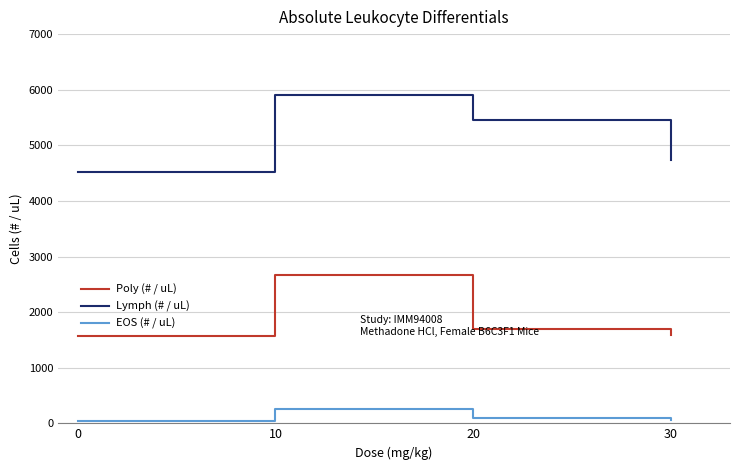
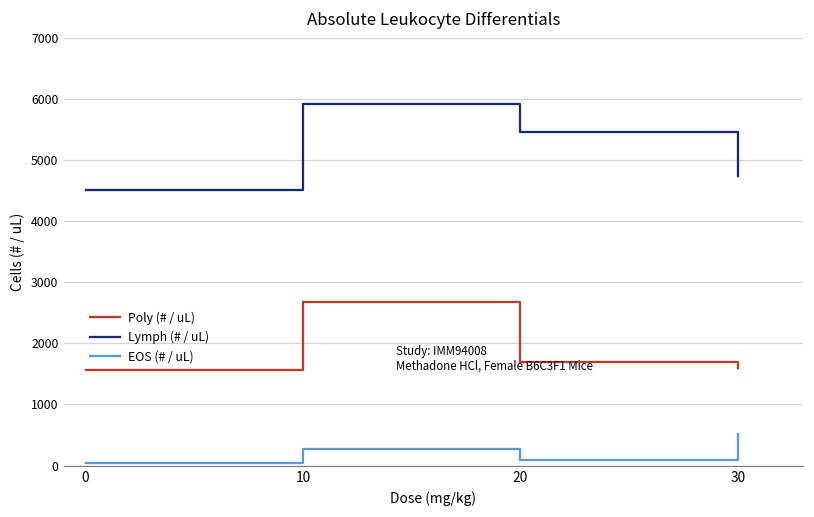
  {
    "Poly (# / uL)": {
      "0": 1600,
      "10": 2700,
      "20": 1700,
      "30": 1600
    },
    "Lymph (# / uL)": {
      "0": 4500,
      "10": 5900,
      "20": 5500,
      "30": 4700
    },
    "EOS (# / uL)": {
      "0": 0,
      "10": 300,
      "20": 100,
-     "30": 100
+     "30": 500
    }
  }
